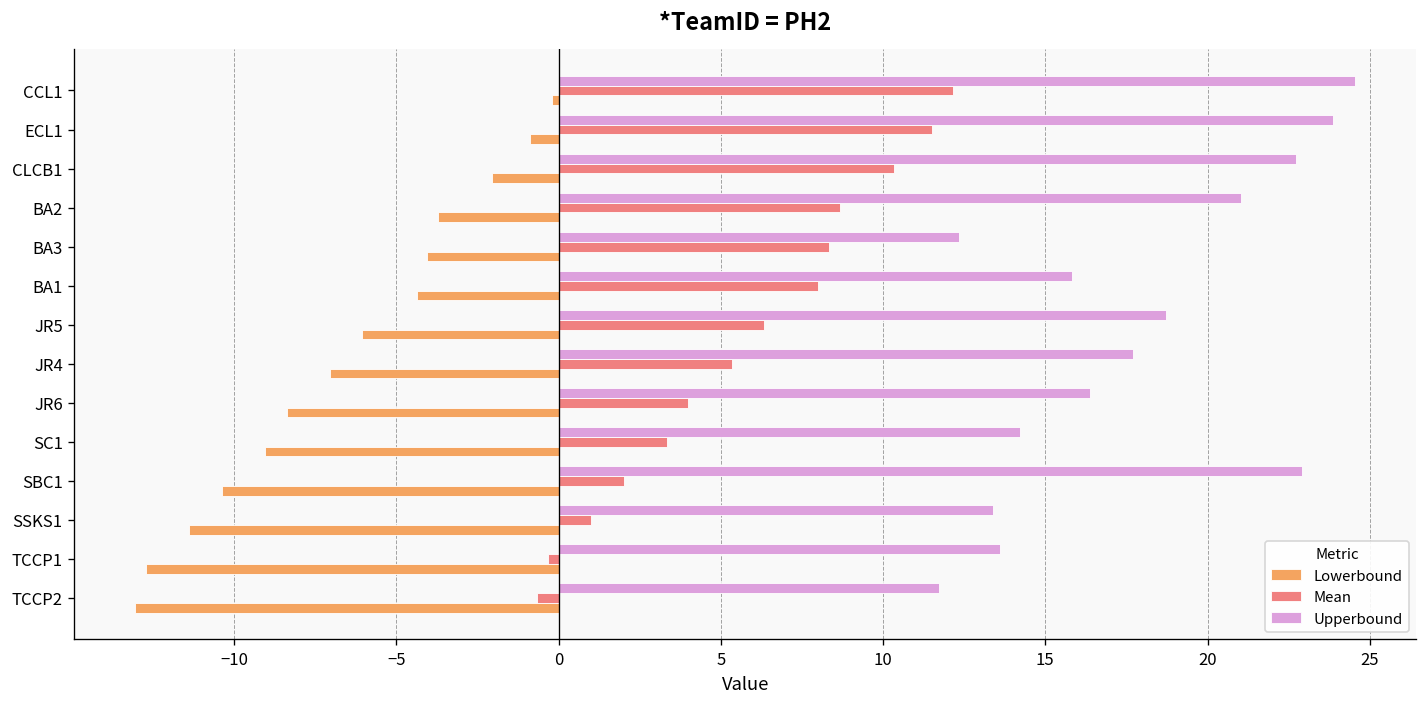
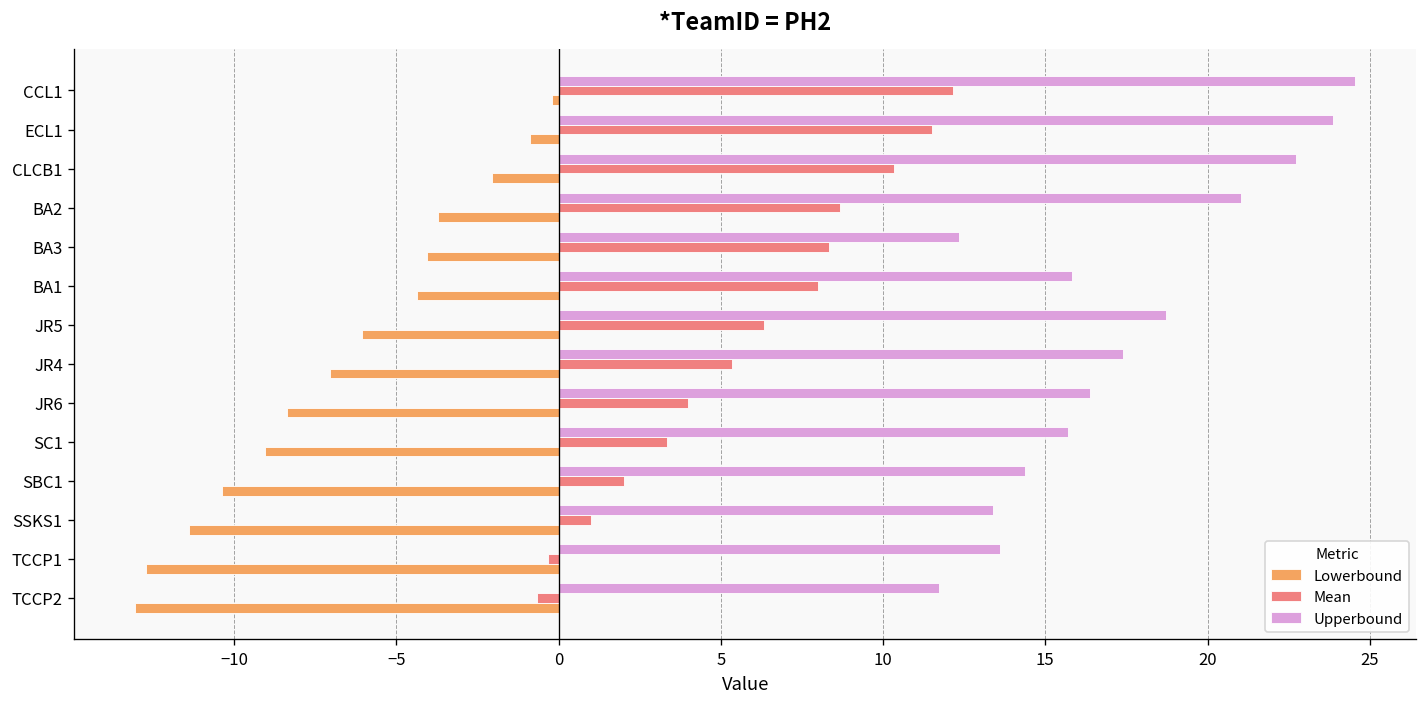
  {
    "Upperbound": {
      "CCL1": 24.5,
      "ECL1": 23.9,
      "CLCB1": 22.7,
      "BA2": 21.0,
      "BA3": 12.4,
      "BA1": 15.8,
      "JR5": 18.7,
-     "JR4": 17.7,
+     "JR4": 17.4,
      "JR6": 16.4,
-     "SC1": 14.2,
-     "SBC1": 22.9,
+     "SC1": 15.7,
+     "SBC1": 14.4,
      "SSKS1": 13.4,
      "TCCP1": 13.6,
      "TCCP2": 11.7
    }
  }
